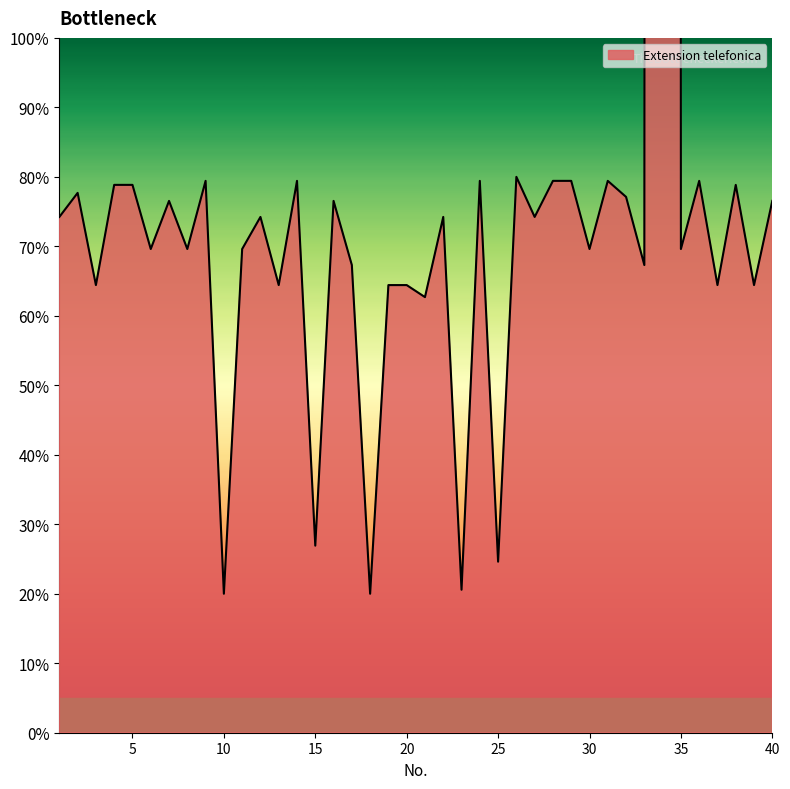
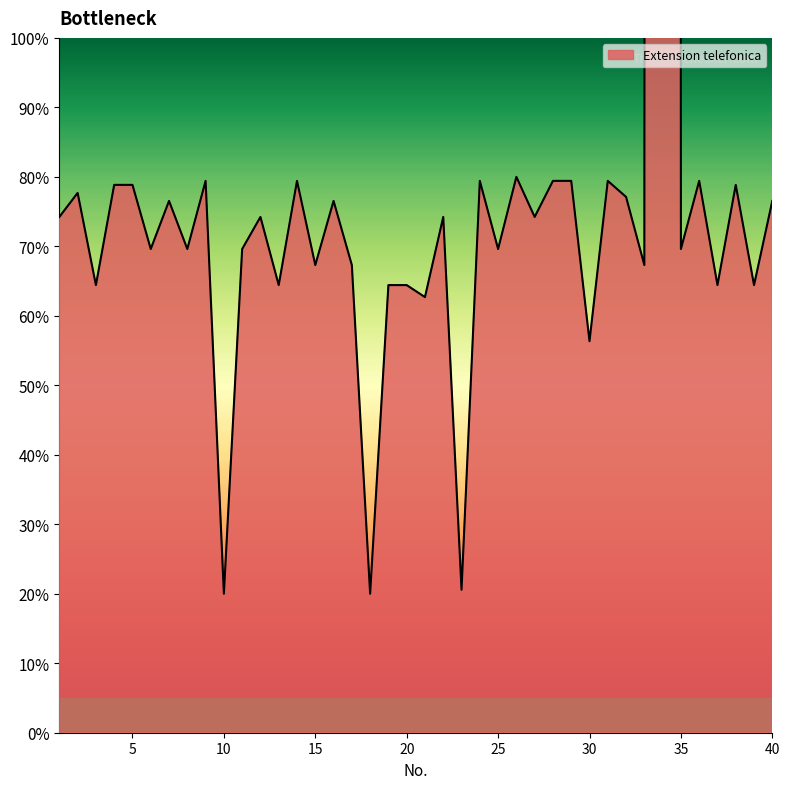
  {
    "5": "79%",
    "10": "20%",
-   "15": "27%",
+   "15": "67%",
    "20": "64%",
-   "25": "25%",
-   "30": "70%",
+   "25": "70%",
+   "30": "56%",
    "35": "70%",
    "40": "77%"
  }
